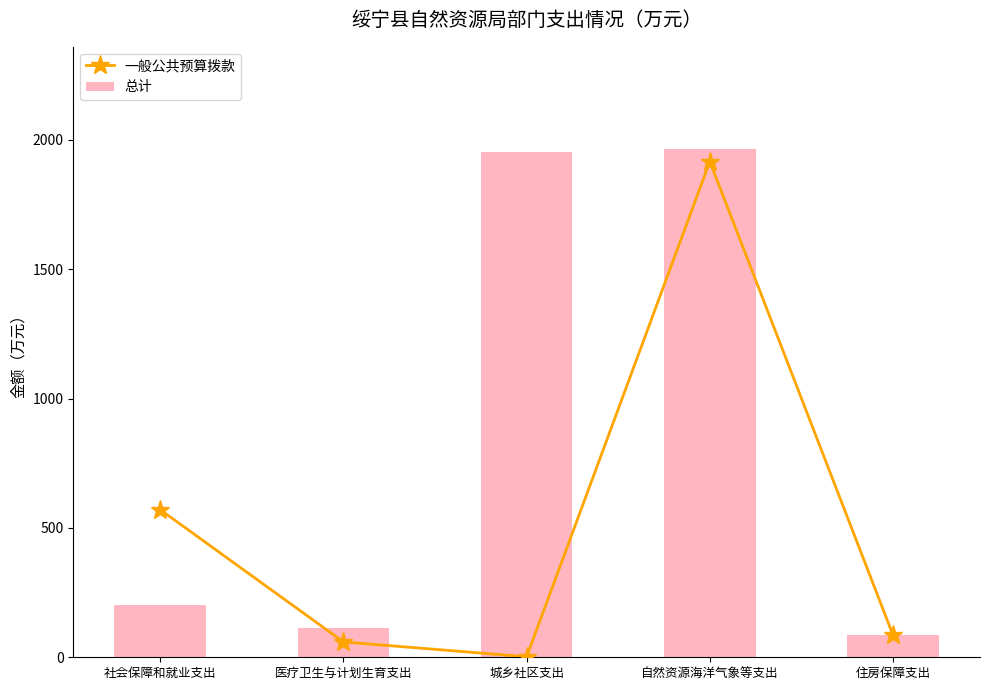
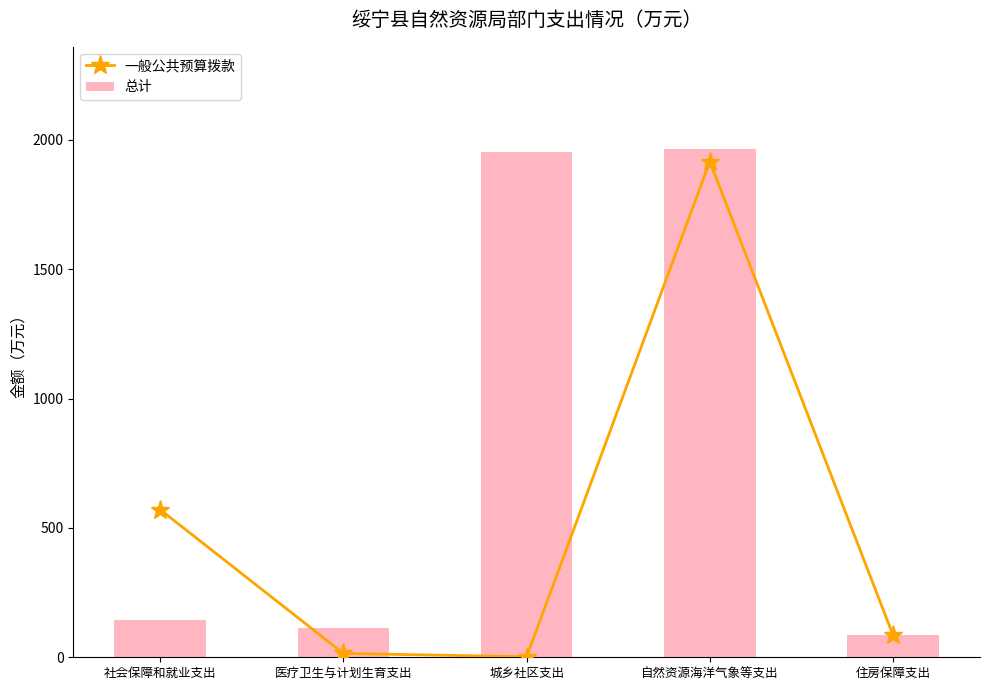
  {
    "总计": {
-     "社会保障和就业支出": 200,
+     "社会保障和就业支出": 140,
      "医疗卫生与计划生育支出": 110,
      "城乡社区支出": 1950,
      "自然资源海洋气象等支出": 1970,
      "住房保障支出": 90
    },
    "一般公共预算拨款": {
      "社会保障和就业支出": 570,
-     "医疗卫生与计划生育支出": 60,
+     "医疗卫生与计划生育支出": 10,
      "城乡社区支出": 0,
      "自然资源海洋气象等支出": 1920,
      "住房保障支出": 90
    }
  }
